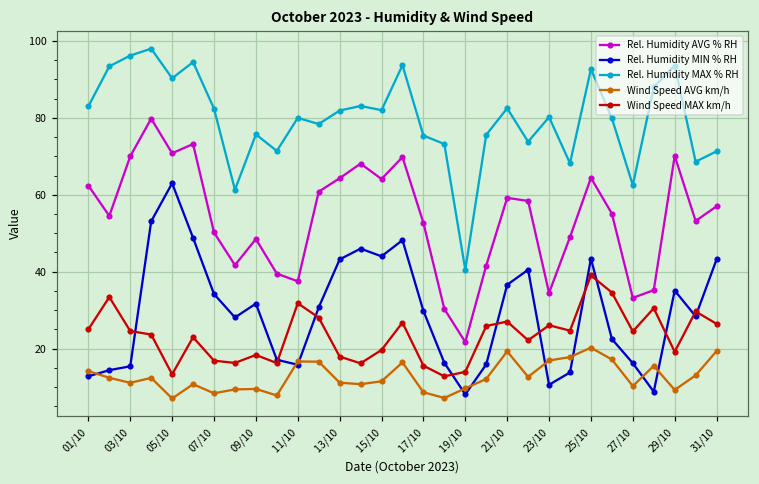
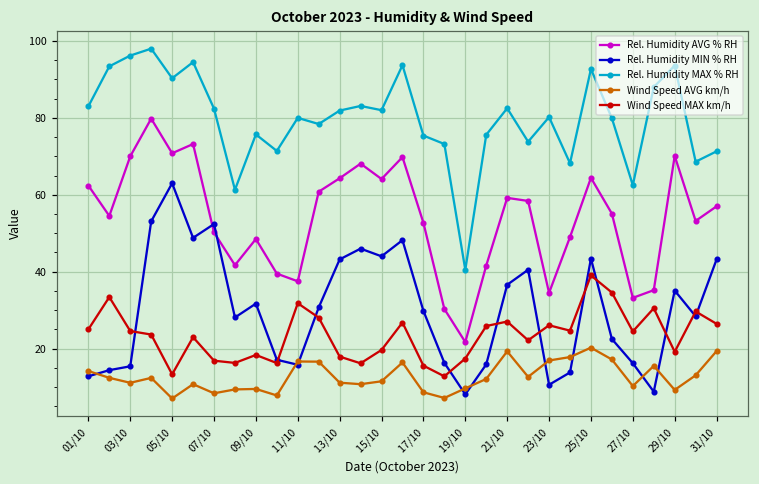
  {
    "Rel. Humidity AVG % RH": {
      "01/10": 62,
      "03/10": 70,
      "05/10": 71,
      "07/10": 50,
      "09/10": 49,
      "11/10": 38,
      "13/10": 64,
      "15/10": 64,
      "17/10": 53,
      "19/10": 22,
      "21/10": 59,
      "23/10": 35,
      "25/10": 64,
      "27/10": 33,
      "29/10": 70,
      "31/10": 57
    },
    "Rel. Humidity MIN % RH": {
      "01/10": 13,
      "03/10": 15,
      "05/10": 63,
-     "07/10": 34,
+     "07/10": 52,
      "09/10": 32,
      "11/10": 16,
      "13/10": 43,
      "15/10": 44,
      "17/10": 30,
      "19/10": 8,
      "21/10": 37,
      "23/10": 11,
      "25/10": 43,
      "27/10": 16,
      "29/10": 35,
      "31/10": 43
    },
    "Rel. Humidity MAX % RH": {
      "01/10": 83,
      "03/10": 96,
      "05/10": 90,
      "07/10": 82,
      "09/10": 76,
      "11/10": 80,
      "13/10": 82,
      "15/10": 82,
      "17/10": 75,
      "19/10": 41,
      "21/10": 83,
      "23/10": 80,
      "25/10": 93,
      "27/10": 63,
      "31/10": 71
    },
    "Wind Speed AVG km/h": {
      "01/10": 14,
      "03/10": 11,
      "05/10": 7,
      "07/10": 8,
      "09/10": 10,
      "11/10": 17,
      "13/10": 11,
      "15/10": 12,
      "17/10": 9,
      "19/10": 10,
      "21/10": 19,
      "23/10": 17,
      "25/10": 20,
      "27/10": 10,
      "29/10": 9,
      "31/10": 19
    },
    "Wind Speed MAX km/h": {
      "01/10": 25,
      "03/10": 25,
      "05/10": 13,
      "07/10": 17,
      "09/10": 18,
      "11/10": 32,
      "13/10": 18,
      "15/10": 20,
      "17/10": 16,
-     "19/10": 14,
+     "19/10": 17,
      "21/10": 27,
      "23/10": 26,
      "25/10": 39,
      "27/10": 24,
      "29/10": 19,
      "31/10": 26
    }
  }
